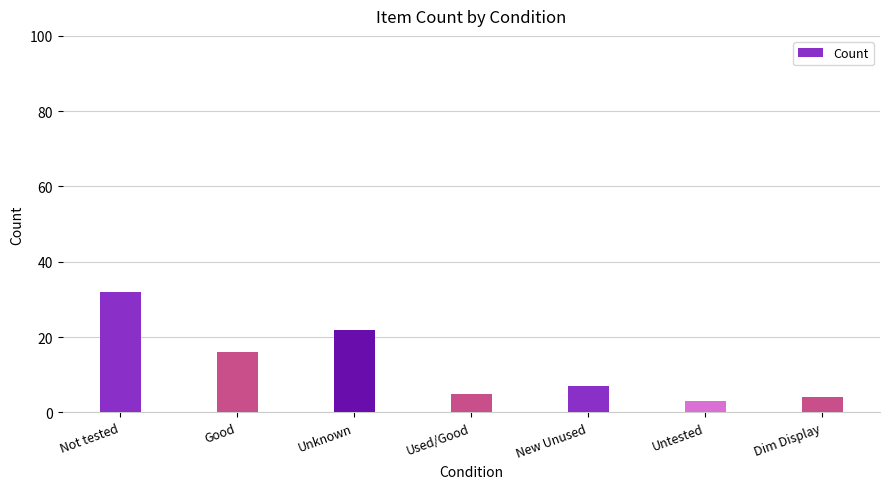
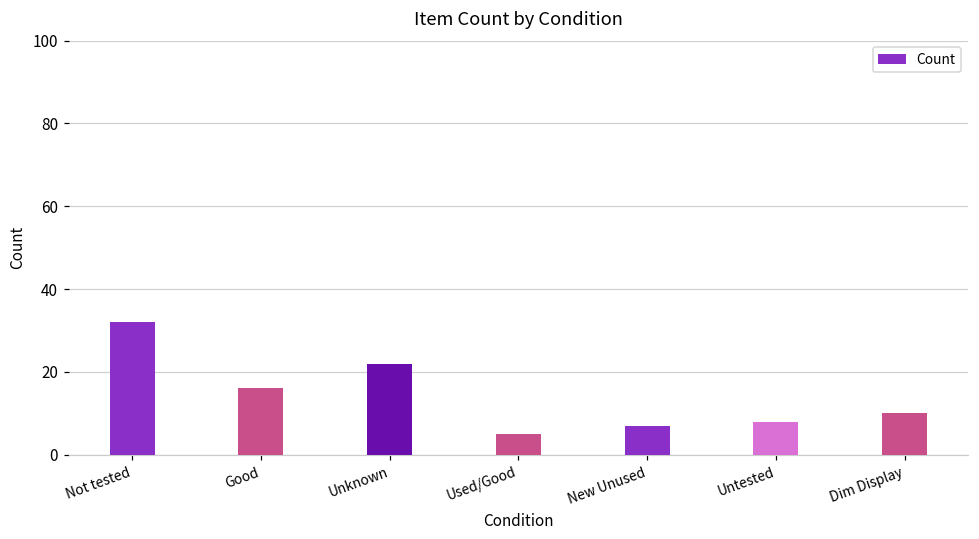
  {
    "Not tested": 32,
    "Good": 16,
    "Unknown": 22,
    "Used/Good": 5,
    "New Unused": 7,
-   "Untested": 3,
-   "Dim Display": 4
+   "Untested": 8,
+   "Dim Display": 10
  }
